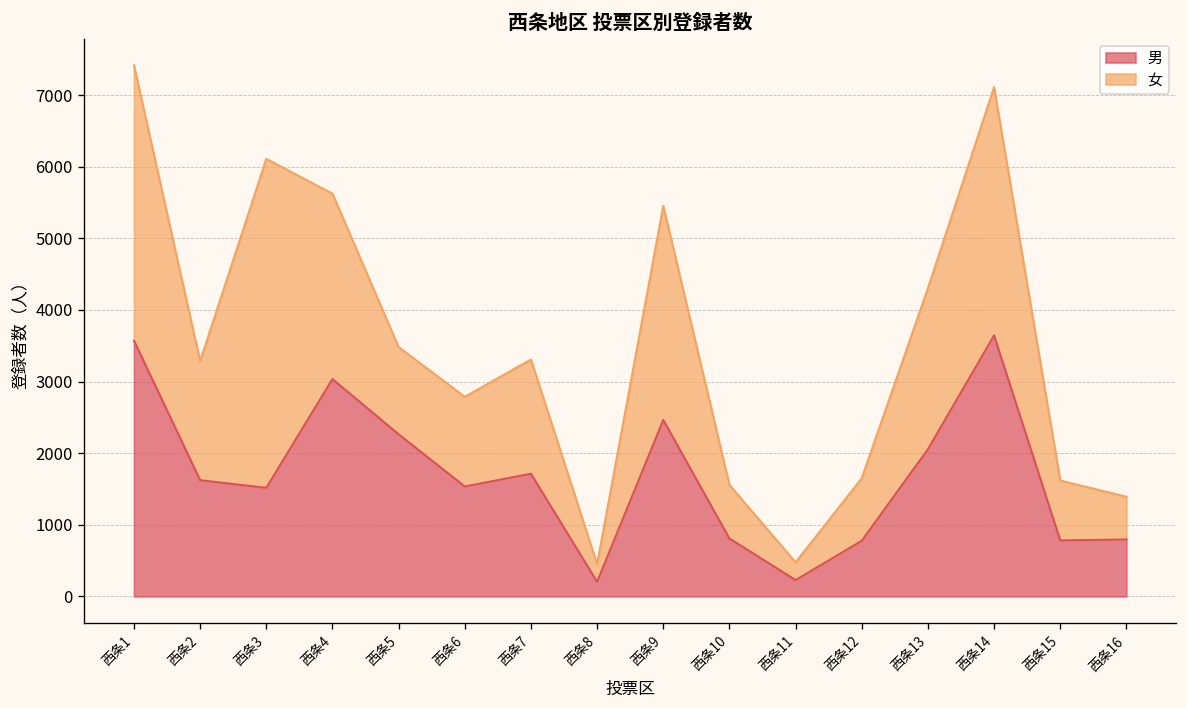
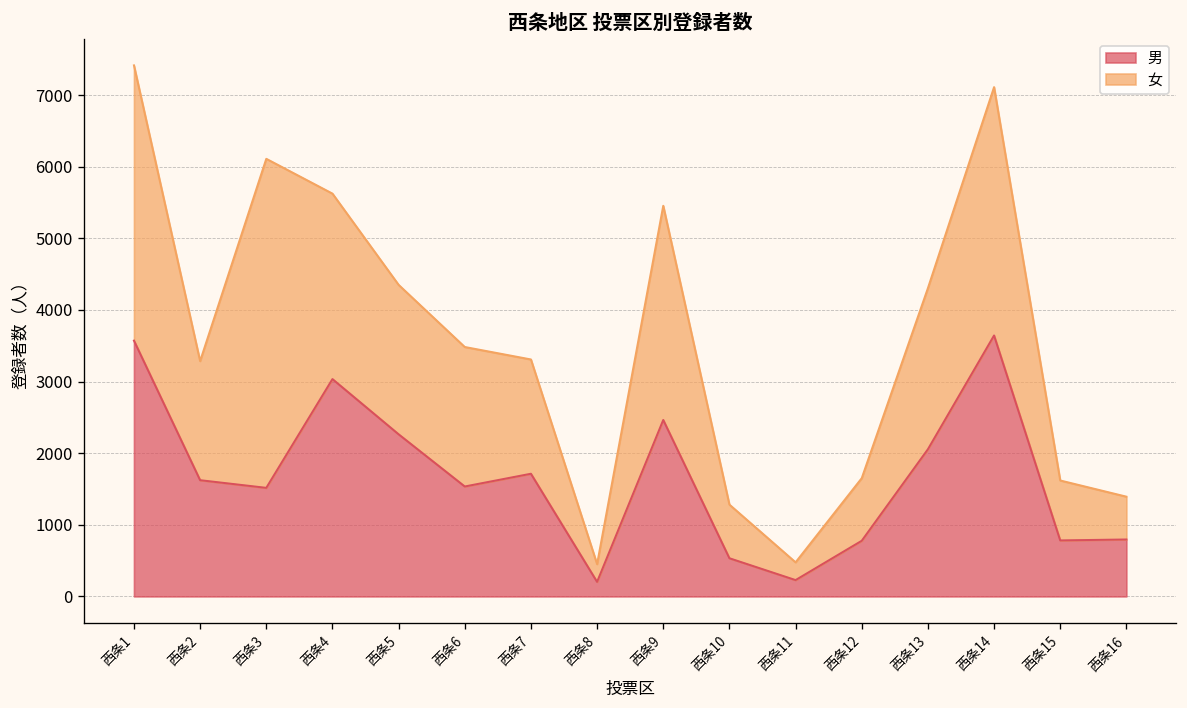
  {
    "男": {
      "西条1": 3600,
      "西条2": 1600,
      "西条3": 1500,
      "西条4": 3000,
      "西条5": 2300,
      "西条6": 1500,
      "西条7": 1700,
      "西条8": 200,
      "西条9": 2500,
-     "西条10": 800,
+     "西条10": 500,
      "西条11": 200,
      "西条12": 800,
      "西条13": 2100,
      "西条14": 3600,
      "西条15": 800,
      "西条16": 800
    },
    "女": {
      "西条1": 3800,
      "西条2": 1700,
      "西条3": 4600,
      "西条4": 2600,
-     "西条5": 1200,
-     "西条6": 1300,
+     "西条5": 2100,
+     "西条6": 1900,
      "西条7": 1600,
      "西条8": 200,
      "西条9": 3000,
      "西条10": 700,
      "西条11": 200,
      "西条12": 900,
      "西条13": 2200,
      "西条14": 3500,
      "西条15": 800,
      "西条16": 600
    }
  }
